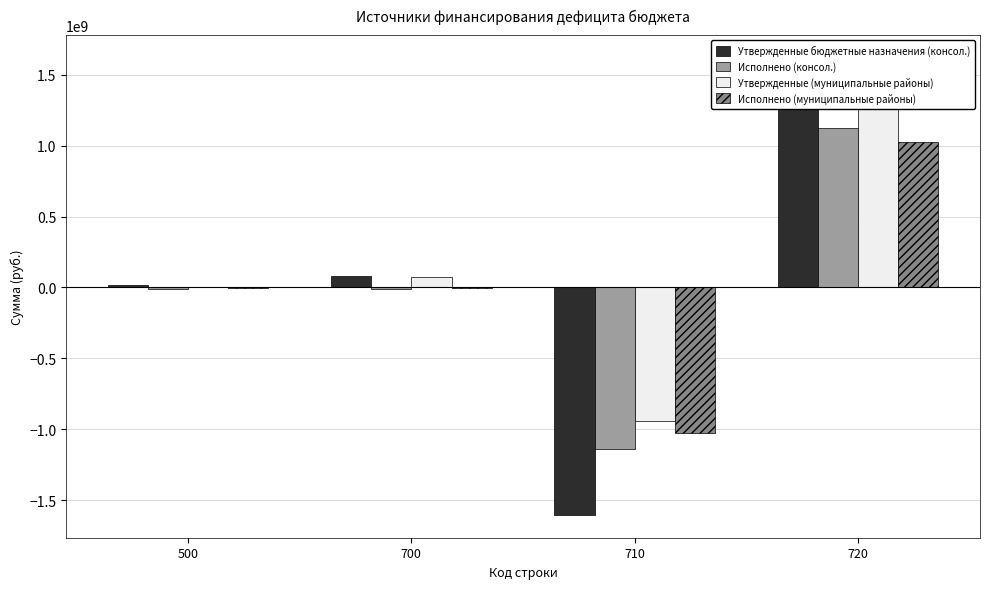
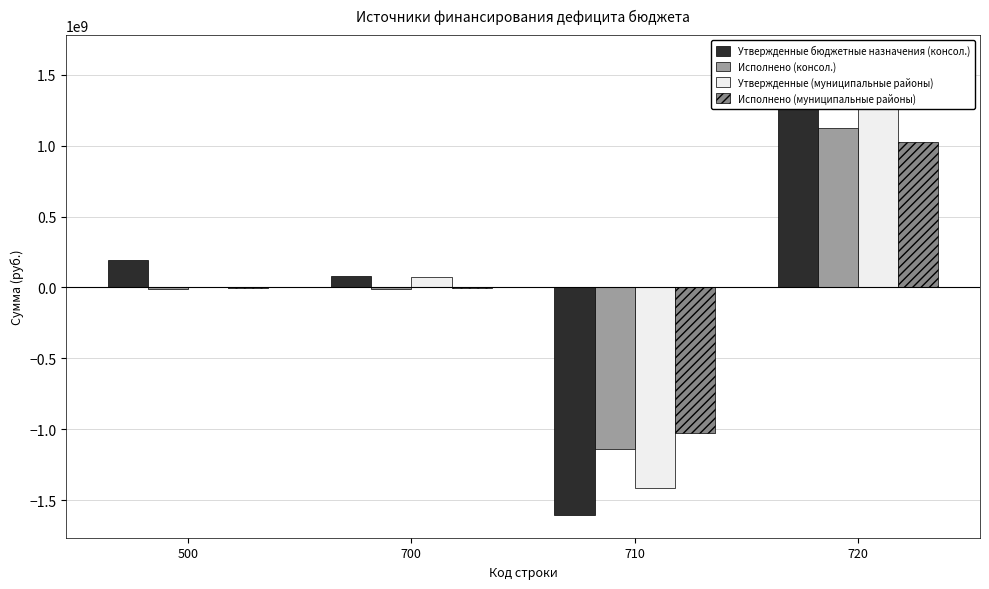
  {
    "Утвержденные бюджетные назначения (консол.)": {
-     "500": 20000000,
+     "500": 190000000,
      "700": 80000000,
      "710": -1600000000
    },
    "Утвержденные (муниципальные районы)": {
      "700": 80000000,
-     "710": -940000000
+     "710": -1410000000
    }
  }
